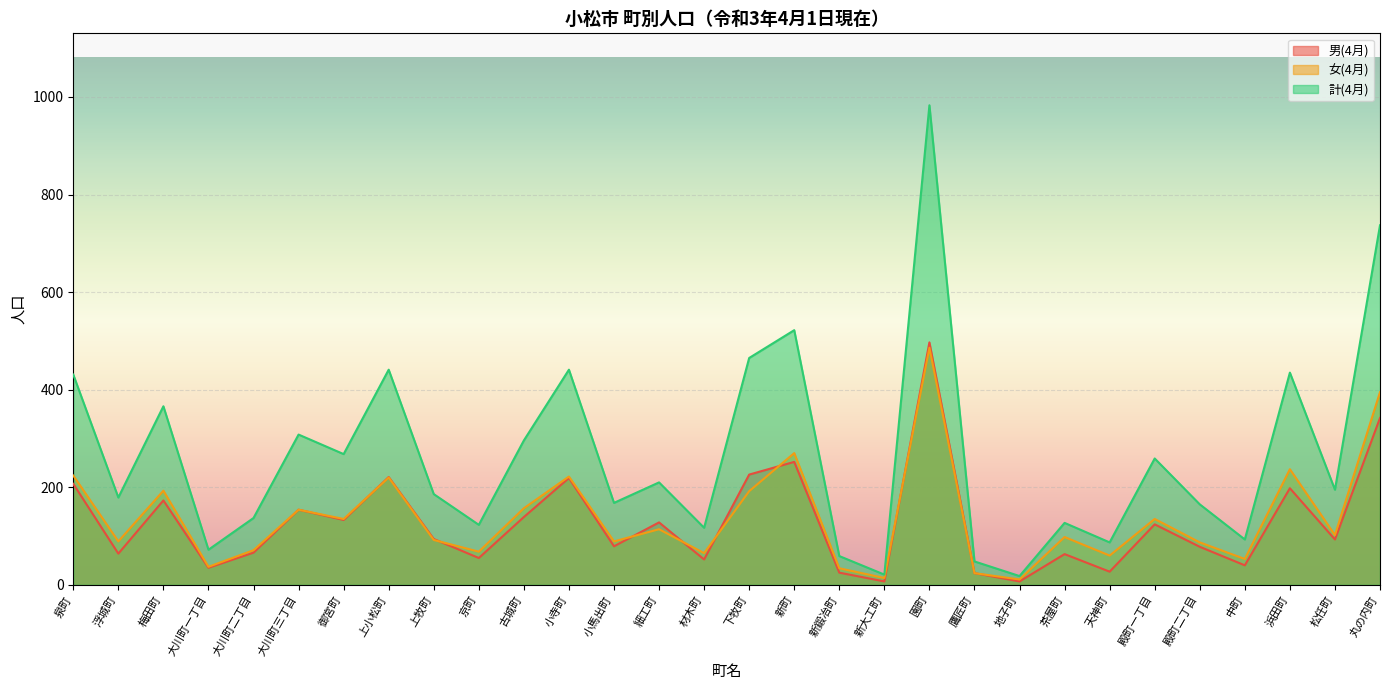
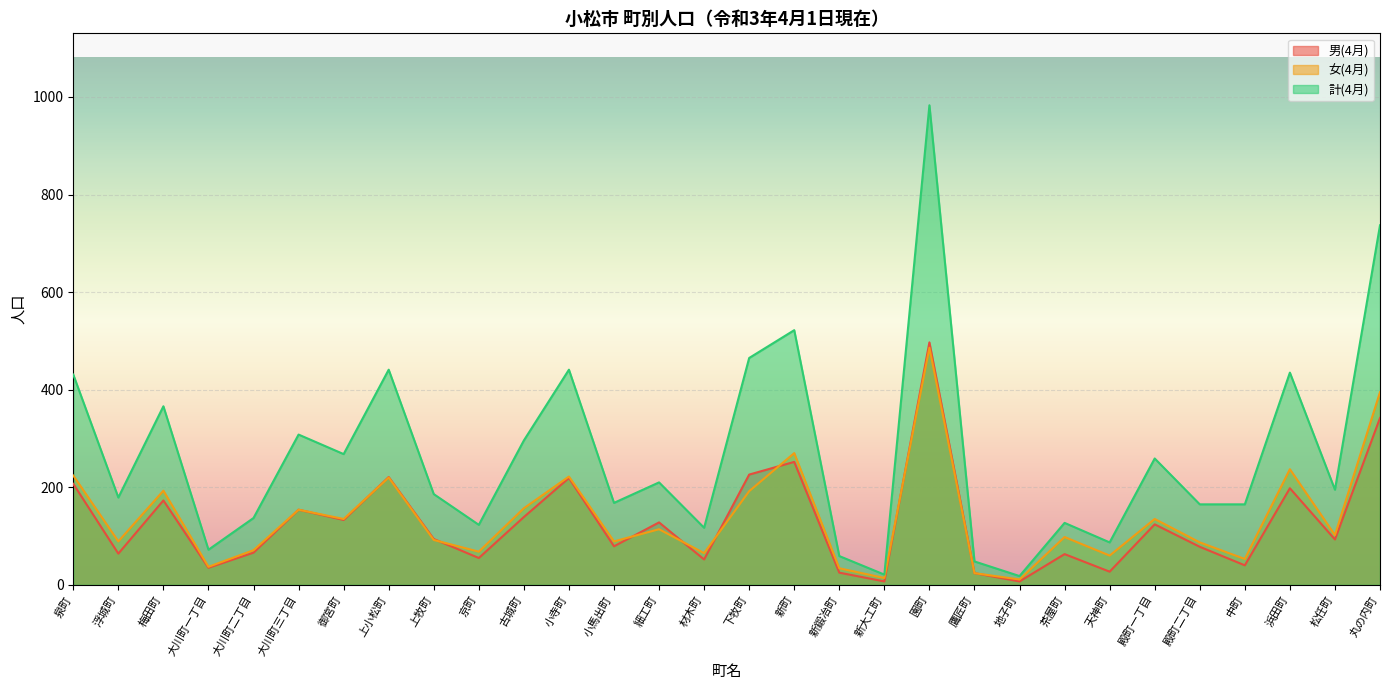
  {
    "男(4月)": {
      "泉町": 210,
      "浮城町": 60,
      "梅田町": 170,
      "京町": 60,
      "古城町": 140,
      "小馬出町": 80,
      "細工町": 130,
      "材木町": 50,
      "下牧町": 230,
      "新町": 250,
      "新鍛冶町": 30,
      "新大工町": 10,
      "園町": 500,
      "茶屋町": 60,
      "天神町": 30,
      "殿町一丁目": 120,
      "殿町二丁目": 80,
      "中町": 40,
      "浜田町": 200,
      "松任町": 90,
      "丸の内町": 340
    },
    "女(4月)": {
      "泉町": 220,
      "浮城町": 90,
      "梅田町": 190,
      "京町": 70,
      "古城町": 160,
      "小馬出町": 90,
      "細工町": 110,
      "材木町": 70,
      "下牧町": 190,
      "新町": 270,
      "新鍛冶町": 30,
      "新大工町": 10,
      "園町": 490,
      "茶屋町": 100,
      "天神町": 60,
      "殿町一丁目": 140,
      "殿町二丁目": 90,
      "中町": 50,
      "浜田町": 240,
      "松任町": 100,
      "丸の内町": 400
    },
    "計(4月)": {
      "泉町": 430,
      "浮城町": 180,
      "梅田町": 370,
      "大川町一丁目": 70,
      "大川町二丁目": 140,
      "大川町三丁目": 310,
      "御宮町": 270,
      "上小松町": 440,
      "上牧町": 190,
      "京町": 120,
      "古城町": 300,
      "小寺町": 440,
      "小馬出町": 170,
      "細工町": 210,
      "材木町": 120,
      "下牧町": 470,
      "新町": 520,
      "新鍛冶町": 60,
      "新大工町": 20,
      "園町": 980,
      "鷹匠町": 50,
      "地子町": 20,
      "茶屋町": 130,
      "天神町": 90,
      "殿町一丁目": 260,
      "殿町二丁目": 170,
-     "中町": 90,
+     "中町": 170,
      "浜田町": 440,
      "松任町": 200,
      "丸の内町": 740
    }
  }
